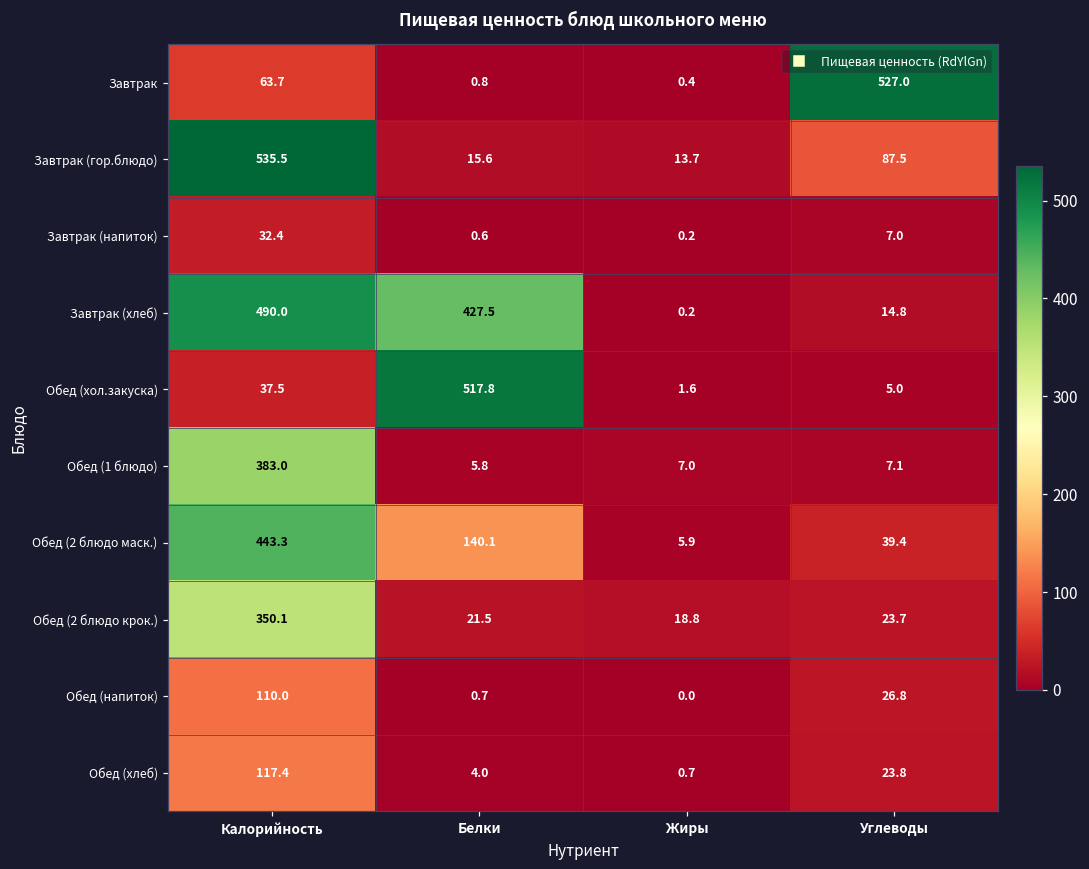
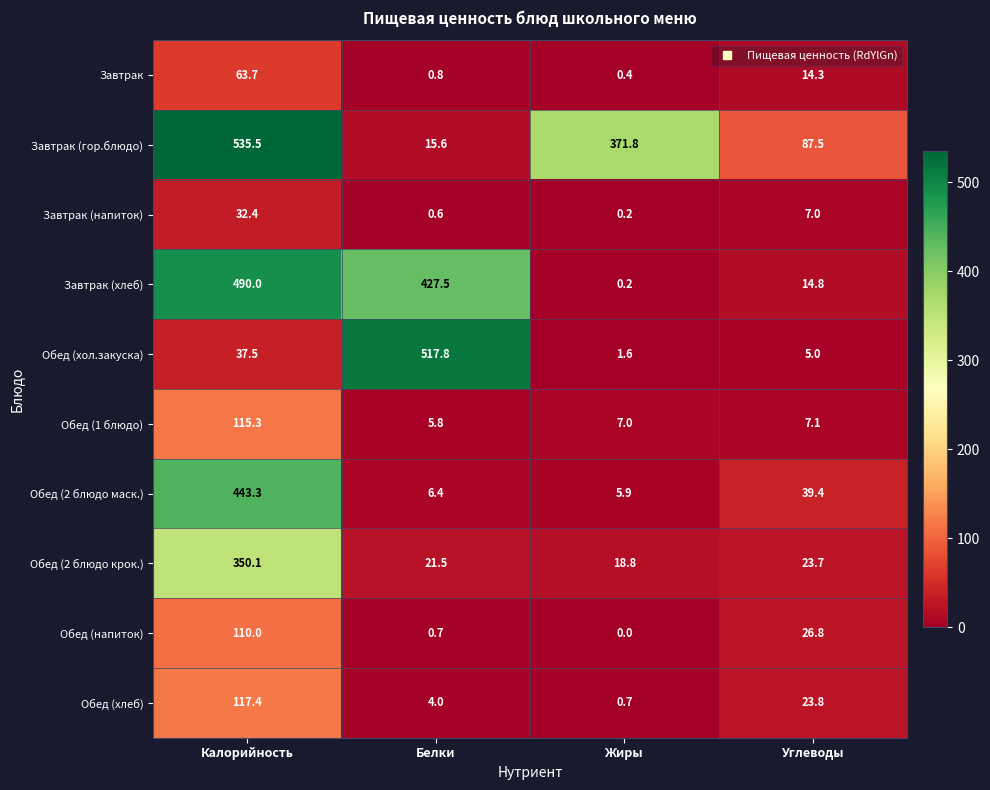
  {
    "Завтрак": {
      "Калорийность": 63.7,
      "Белки": 0.8,
      "Жиры": 0.4,
-     "Углеводы": 527.0
+     "Углеводы": 14.3
    },
    "Завтрак (гор.блюдо)": {
      "Калорийность": 535.5,
      "Белки": 15.6,
-     "Жиры": 13.7,
+     "Жиры": 371.8,
      "Углеводы": 87.5
    },
    "Завтрак (напиток)": {
      "Калорийность": 32.4,
      "Белки": 0.6,
      "Жиры": 0.2,
      "Углеводы": 7.0
    },
    "Завтрак (хлеб)": {
      "Калорийность": 490.0,
      "Белки": 427.5,
      "Жиры": 0.2,
      "Углеводы": 14.8
    },
    "Обед (хол.закуска)": {
      "Калорийность": 37.5,
      "Белки": 517.8,
      "Жиры": 1.6,
      "Углеводы": 5.0
    },
    "Обед (1 блюдо)": {
-     "Калорийность": 383.0,
+     "Калорийность": 115.3,
      "Белки": 5.8,
      "Жиры": 7.0,
      "Углеводы": 7.1
    },
    "Обед (2 блюдо маск.)": {
      "Калорийность": 443.3,
-     "Белки": 140.1,
+     "Белки": 6.4,
      "Жиры": 5.9,
      "Углеводы": 39.4
    },
    "Обед (2 блюдо крок.)": {
      "Калорийность": 350.1,
      "Белки": 21.5,
      "Жиры": 18.8,
      "Углеводы": 23.7
    },
    "Обед (напиток)": {
      "Калорийность": 110.0,
      "Белки": 0.7,
      "Жиры": 0.0,
      "Углеводы": 26.8
    },
    "Обед (хлеб)": {
      "Калорийность": 117.4,
      "Белки": 4.0,
      "Жиры": 0.7,
      "Углеводы": 23.8
    }
  }
